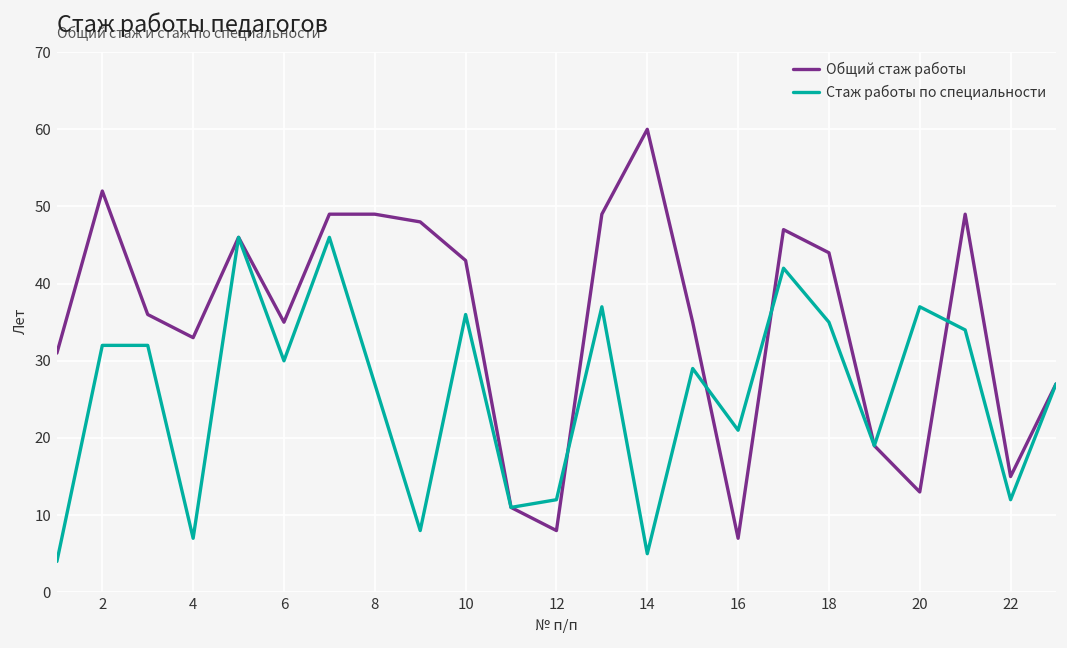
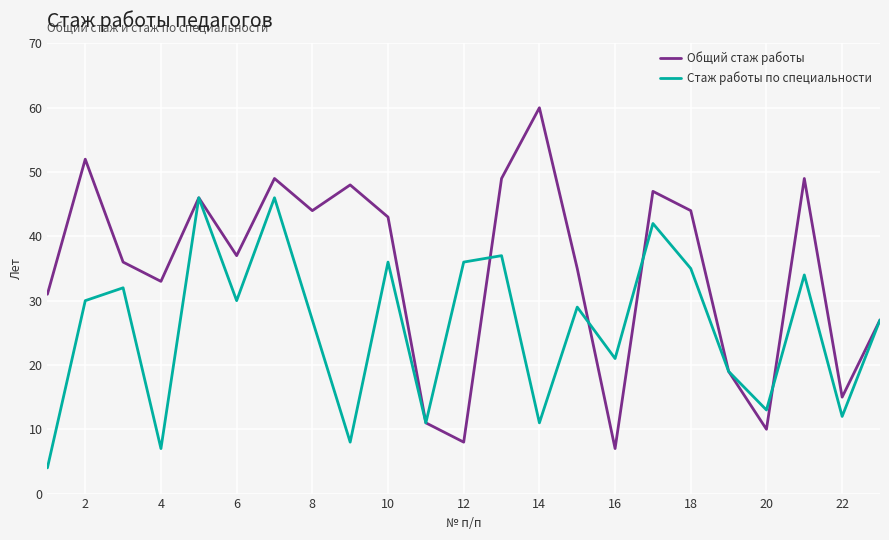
  {
    "Общий стаж работы": {
      "2": 52,
      "4": 33,
-     "6": 35,
-     "8": 49,
+     "6": 37,
+     "8": 44,
      "10": 43,
      "12": 8,
      "14": 60,
      "16": 7,
      "18": 44,
-     "20": 13,
+     "20": 10,
      "22": 15
    },
    "Стаж работы по специальности": {
-     "2": 32,
+     "2": 30,
      "4": 7,
      "6": 30,
      "8": 27,
      "10": 36,
-     "12": 12,
-     "14": 5,
+     "12": 36,
+     "14": 11,
      "16": 21,
      "18": 35,
-     "20": 37,
+     "20": 13,
      "22": 12
    }
  }
